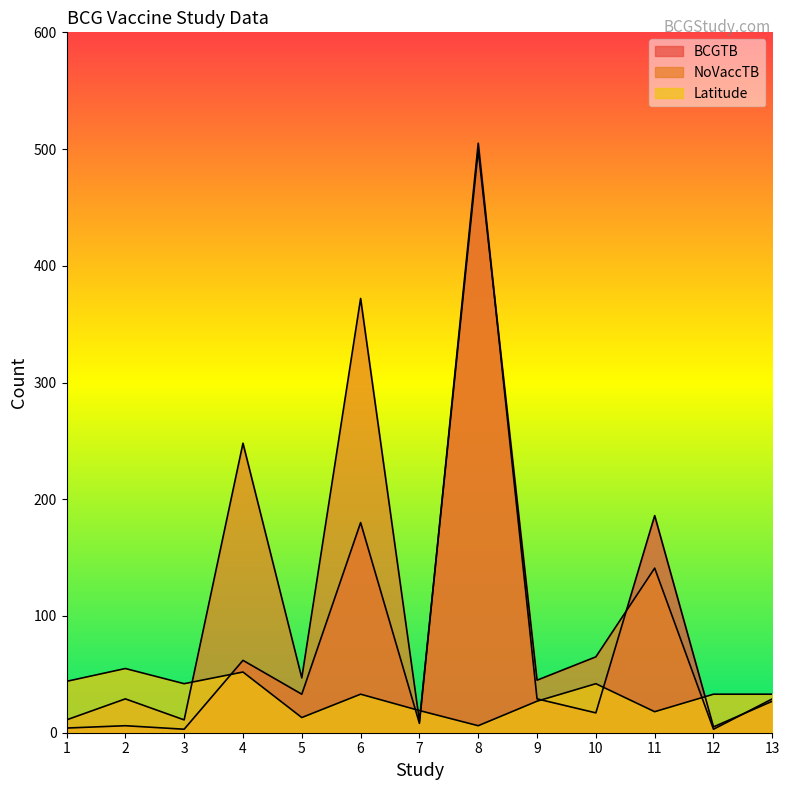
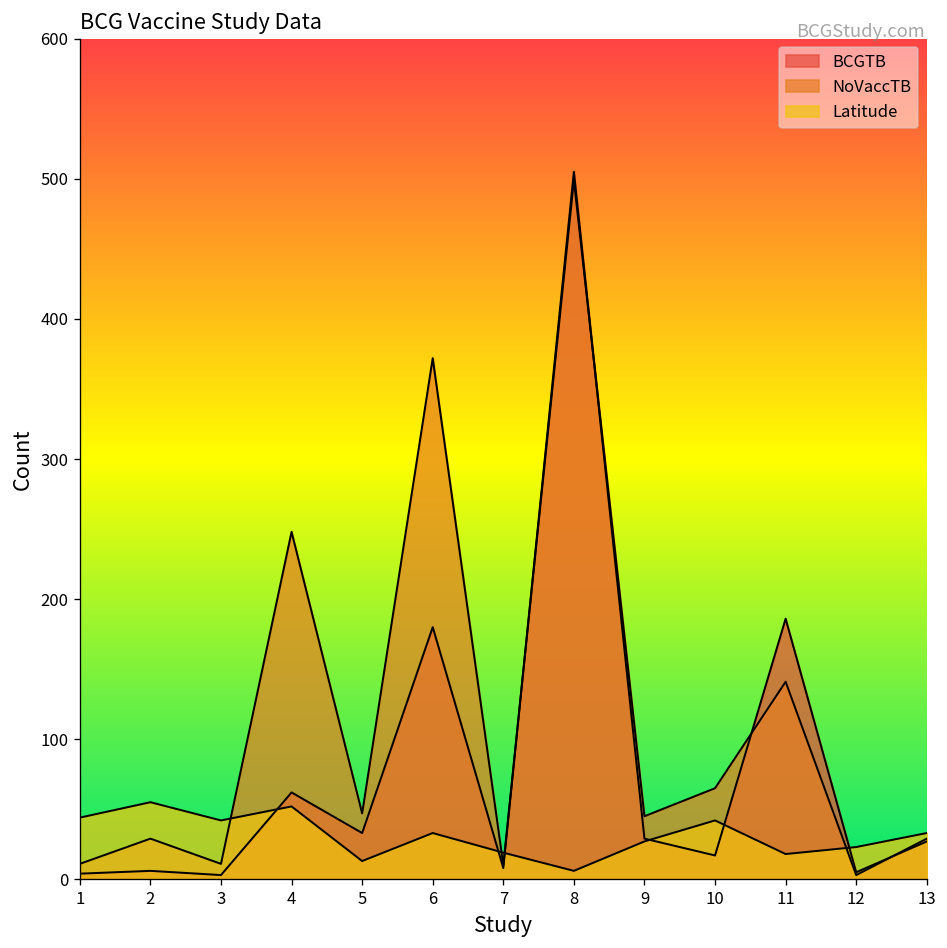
  {
    "Latitude": {
      "1": 44,
      "2": 55,
      "3": 42,
      "4": 52,
      "5": 13,
      "6": 33,
      "7": 19,
      "8": 6,
      "10": 42,
      "11": 18,
-     "12": 33,
+     "12": 23,
      "13": 33
    }
  }
